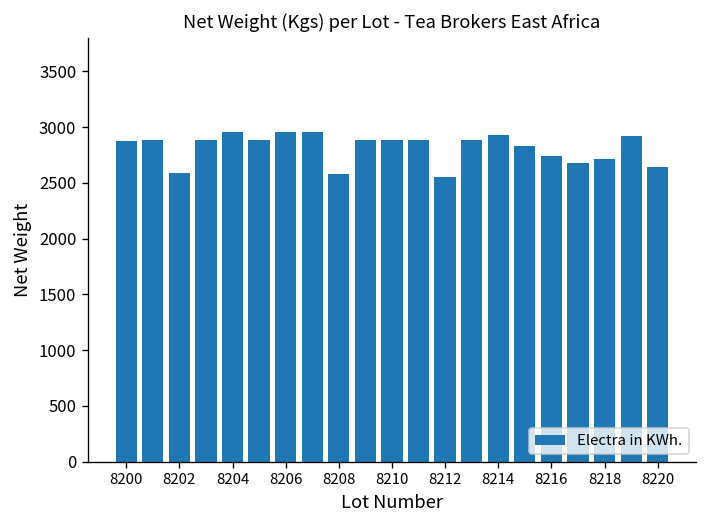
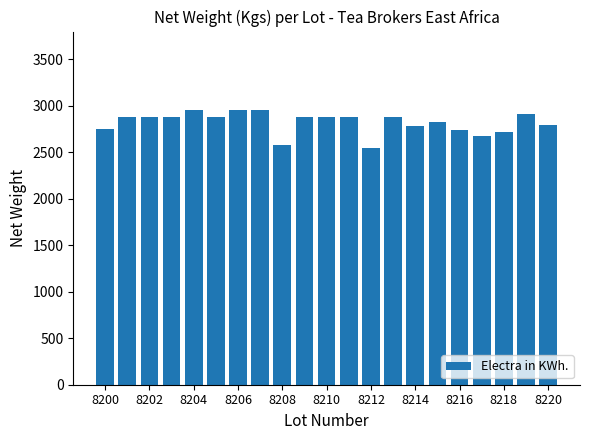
  {
-   "8200": 2900,
-   "8202": 2600,
+   "8200": 2700,
+   "8202": 2900,
    "8204": 3000,
    "8206": 3000,
    "8208": 2600,
    "8210": 2900,
    "8212": 2600,
-   "8214": 2900,
+   "8214": 2800,
    "8216": 2700,
    "8218": 2700,
-   "8220": 2600
+   "8220": 2800
  }
